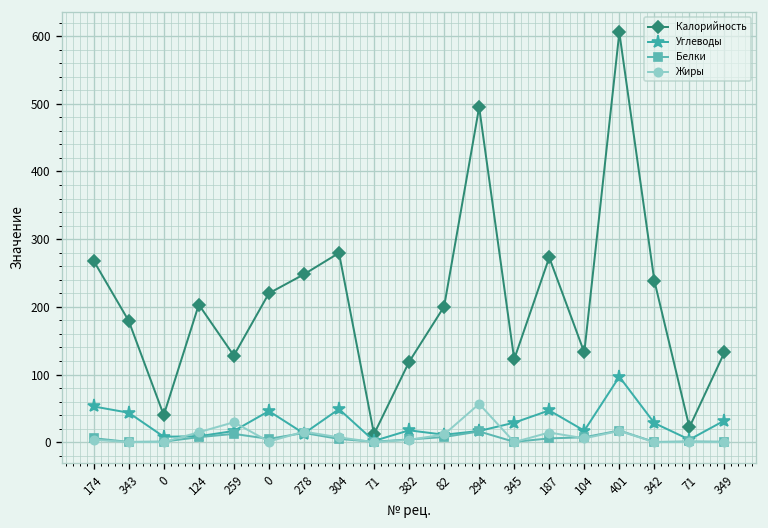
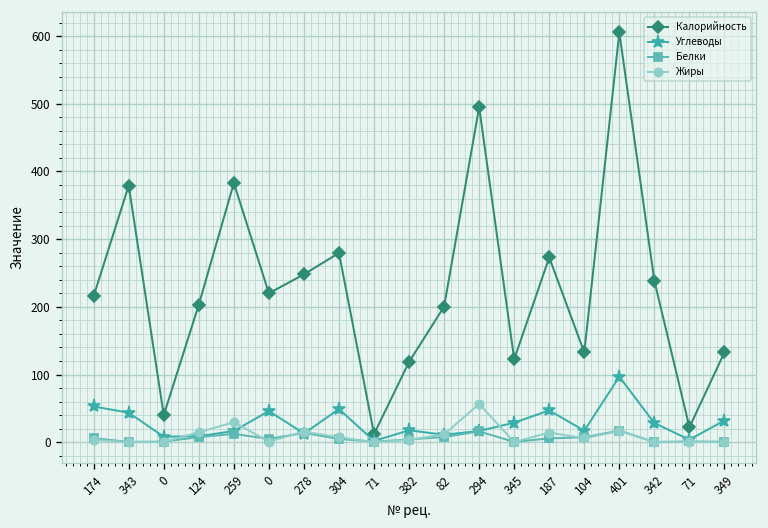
  {
    "Калорийность": {
-     "174": 270,
-     "343": 180,
+     "174": 220,
+     "343": 380,
      "124": 200,
-     "259": 130,
+     "259": 380,
      "278": 250,
      "304": 280,
      "382": 120,
      "82": 200,
      "294": 500,
      "345": 120,
      "187": 270,
      "104": 130,
      "401": 610,
      "342": 240,
      "349": 130
    }
  }
